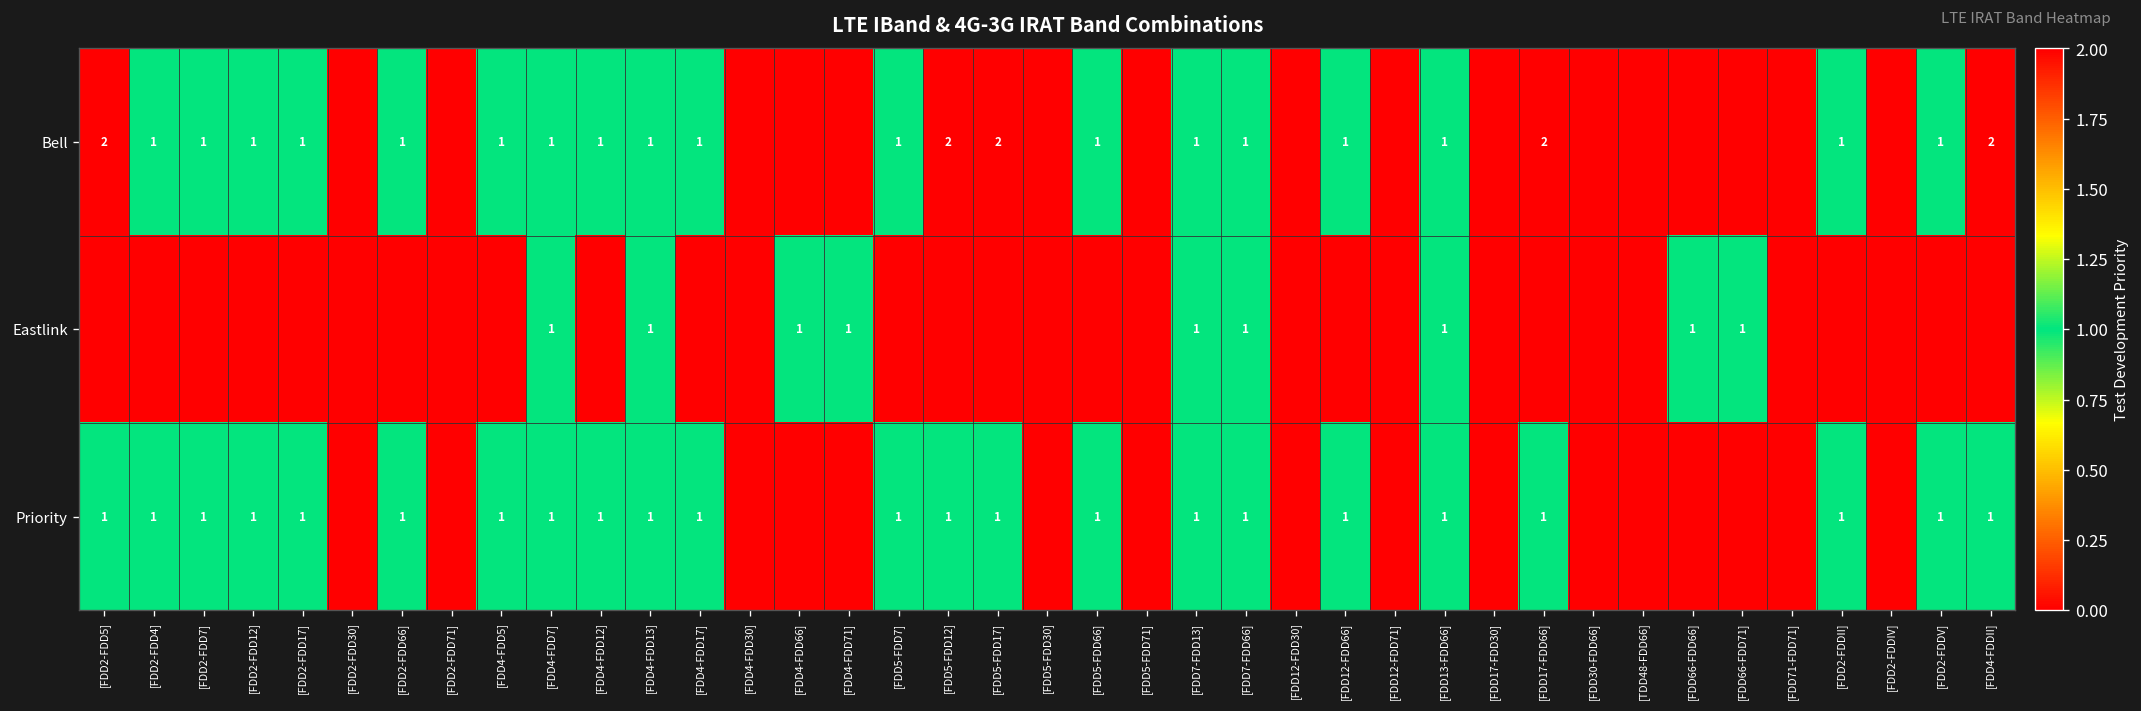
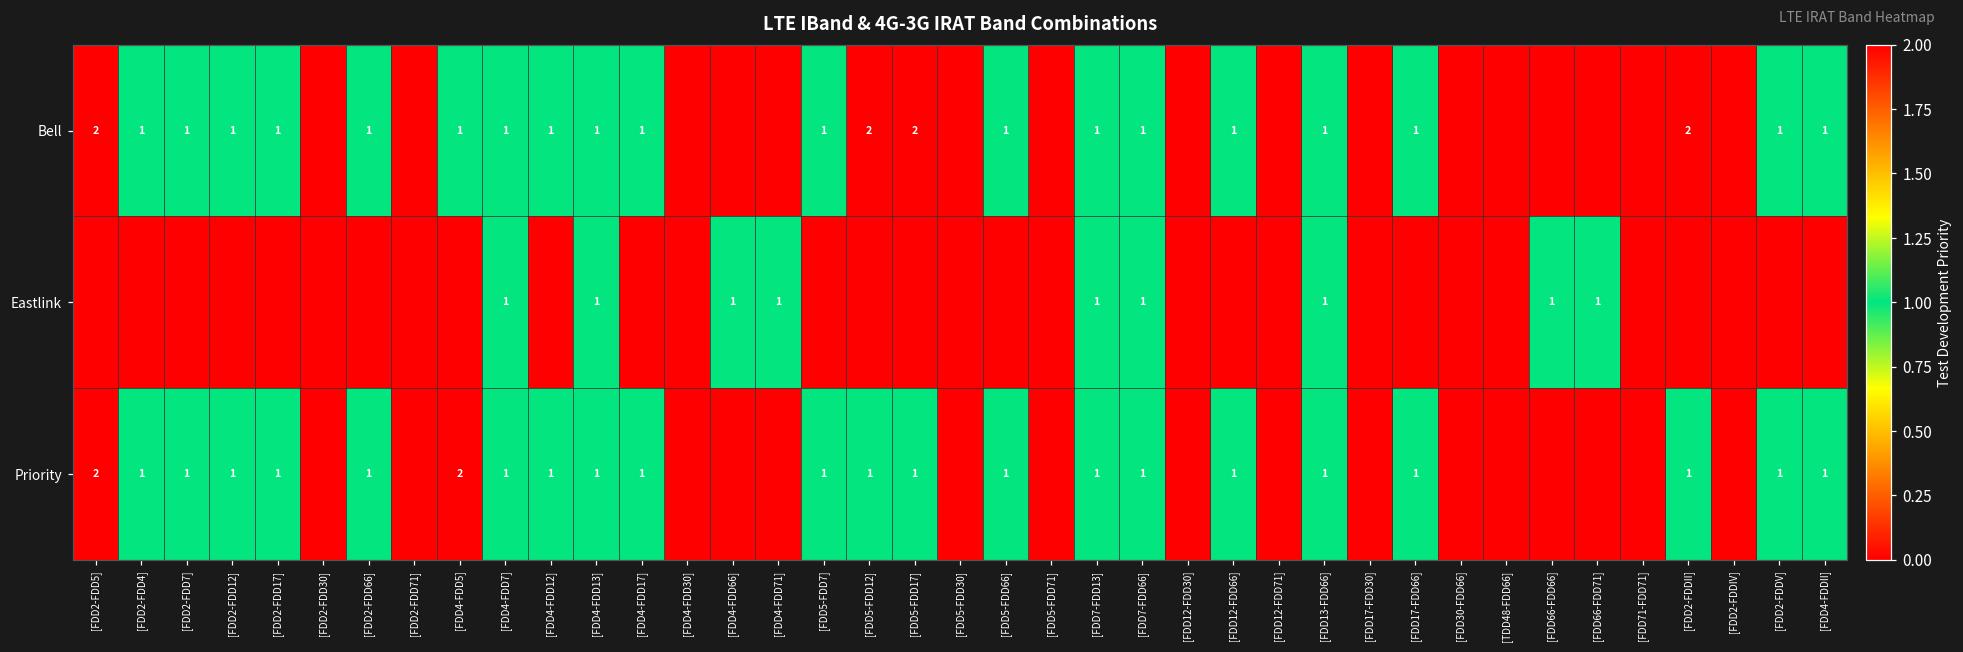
  {
    "Bell": {
      "[FDD2-FDD5]": 2,
      "[FDD2-FDD4]": 1,
      "[FDD2-FDD7]": 1,
      "[FDD2-FDD12]": 1,
      "[FDD2-FDD17]": 1,
      "[FDD2-FDD66]": 1,
      "[FDD4-FDD5]": 1,
      "[FDD4-FDD7]": 1,
      "[FDD4-FDD12]": 1,
      "[FDD4-FDD13]": 1,
      "[FDD4-FDD17]": 1,
      "[FDD5-FDD7]": 1,
      "[FDD5-FDD12]": 2,
      "[FDD5-FDD17]": 2,
      "[FDD5-FDD66]": 1,
      "[FDD7-FDD13]": 1,
      "[FDD7-FDD66]": 1,
      "[FDD12-FDD66]": 1,
      "[FDD13-FDD66]": 1,
-     "[FDD17-FDD66]": 2,
-     "[FDD2-FDDII]": 1,
+     "[FDD17-FDD66]": 1,
+     "[FDD2-FDDII]": 2,
      "[FDD2-FDDV]": 1,
-     "[FDD4-FDDII]": 2
+     "[FDD4-FDDII]": 1
    },
    "Eastlink": {
      "[FDD4-FDD7]": 1,
      "[FDD4-FDD13]": 1,
      "[FDD4-FDD66]": 1,
      "[FDD4-FDD71]": 1,
      "[FDD7-FDD13]": 1,
      "[FDD7-FDD66]": 1,
      "[FDD13-FDD66]": 1,
      "[FDD66-FDD66]": 1,
      "[FDD66-FDD71]": 1
    },
    "Priority": {
-     "[FDD2-FDD5]": 1,
+     "[FDD2-FDD5]": 2,
      "[FDD2-FDD4]": 1,
      "[FDD2-FDD7]": 1,
      "[FDD2-FDD12]": 1,
      "[FDD2-FDD17]": 1,
      "[FDD2-FDD66]": 1,
-     "[FDD4-FDD5]": 1,
+     "[FDD4-FDD5]": 2,
      "[FDD4-FDD7]": 1,
      "[FDD4-FDD12]": 1,
      "[FDD4-FDD13]": 1,
      "[FDD4-FDD17]": 1,
      "[FDD5-FDD7]": 1,
      "[FDD5-FDD12]": 1,
      "[FDD5-FDD17]": 1,
      "[FDD5-FDD66]": 1,
      "[FDD7-FDD13]": 1,
      "[FDD7-FDD66]": 1,
      "[FDD12-FDD66]": 1,
      "[FDD13-FDD66]": 1,
      "[FDD17-FDD66]": 1,
      "[FDD2-FDDII]": 1,
      "[FDD2-FDDV]": 1,
      "[FDD4-FDDII]": 1
    }
  }
